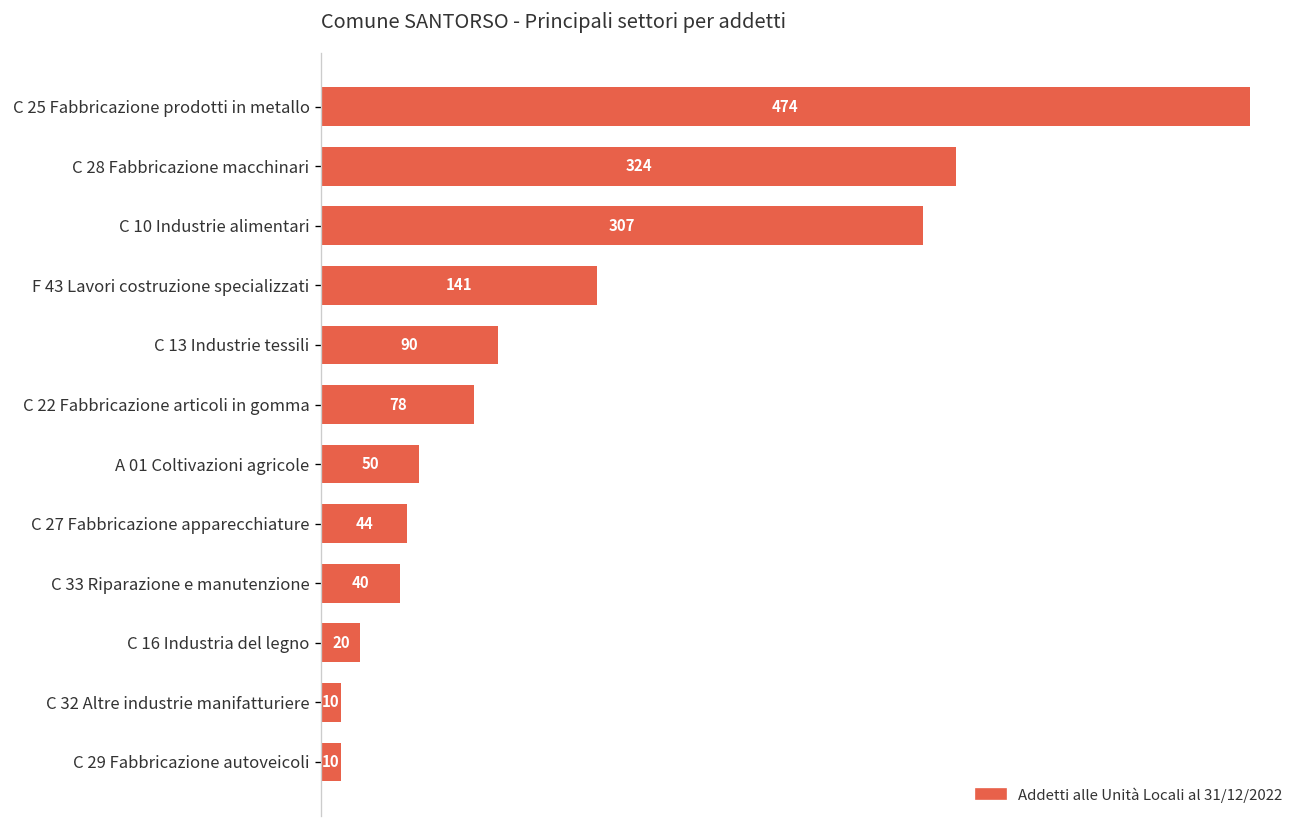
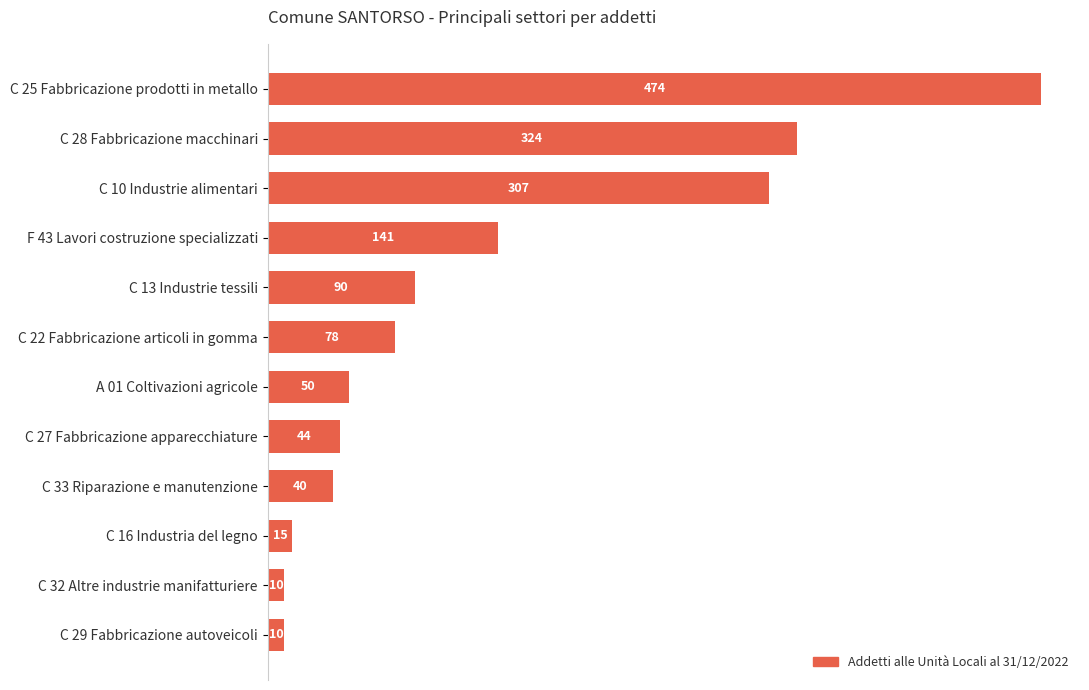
  {
    "C 25 Fabbricazione prodotti in metallo": 474,
    "C 28 Fabbricazione macchinari": 324,
    "C 10 Industrie alimentari": 307,
    "F 43 Lavori costruzione specializzati": 141,
    "C 13 Industrie tessili": 90,
    "C 22 Fabbricazione articoli in gomma": 78,
    "A 01 Coltivazioni agricole": 50,
    "C 27 Fabbricazione apparecchiature": 44,
    "C 33 Riparazione e manutenzione": 40,
-   "C 16 Industria del legno": 20,
+   "C 16 Industria del legno": 15,
    "C 32 Altre industrie manifatturiere": 10,
    "C 29 Fabbricazione autoveicoli": 10
  }
